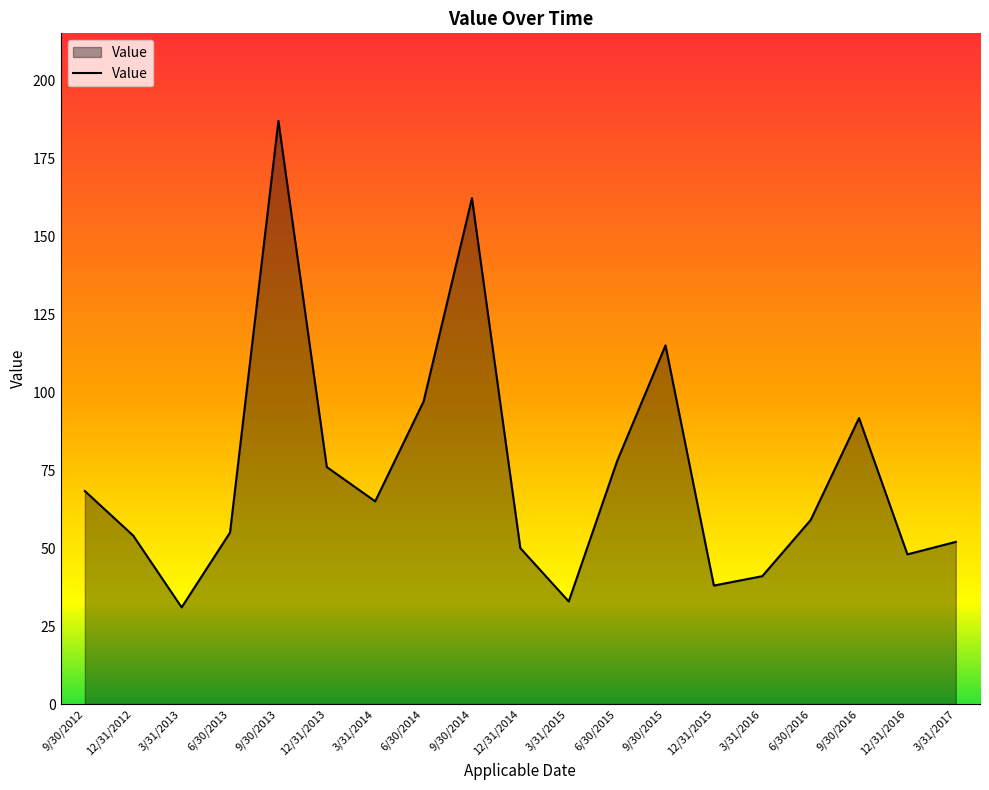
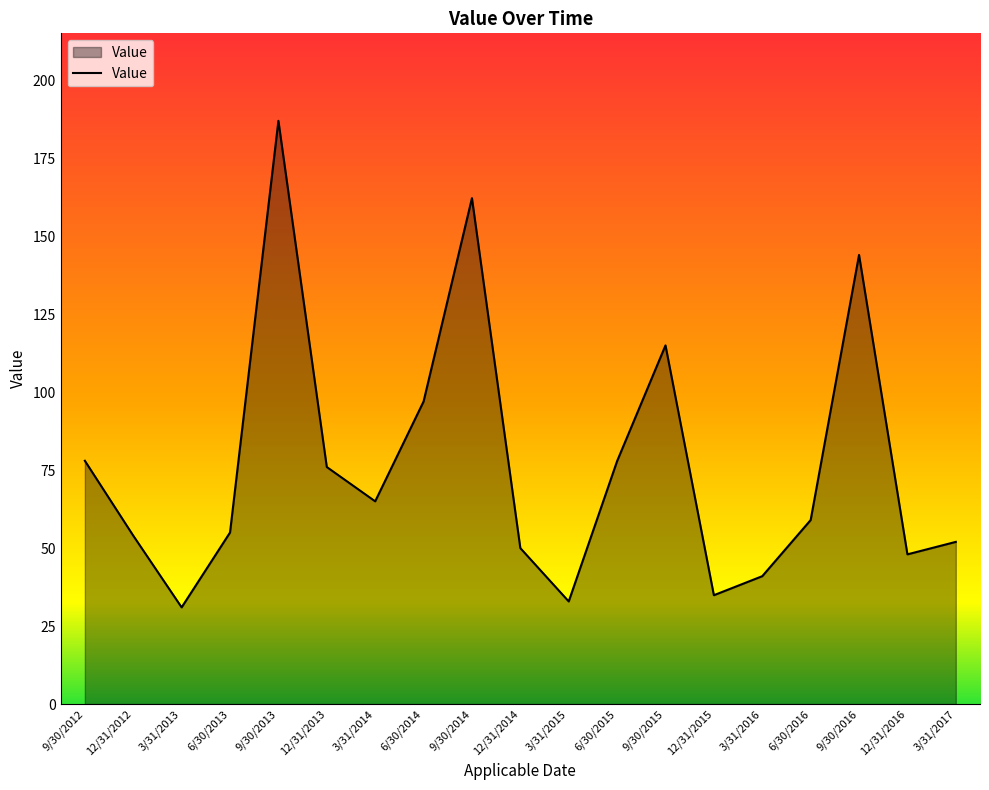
  {
-   "9/30/2012": 68,
+   "9/30/2012": 78,
    "12/31/2012": 54,
    "3/31/2013": 31,
    "6/30/2013": 55,
    "9/30/2013": 187,
    "12/31/2013": 76,
    "3/31/2014": 65,
    "6/30/2014": 97,
    "9/30/2014": 162,
    "12/31/2014": 50,
    "3/31/2015": 33,
    "6/30/2015": 78,
    "9/30/2015": 115,
-   "12/31/2015": 38,
+   "12/31/2015": 35,
    "3/31/2016": 41,
    "6/30/2016": 59,
-   "9/30/2016": 92,
+   "9/30/2016": 144,
    "12/31/2016": 48,
    "3/31/2017": 52
  }
